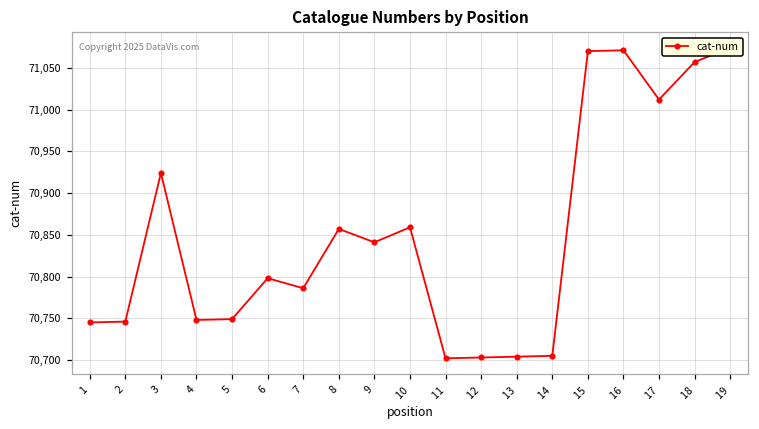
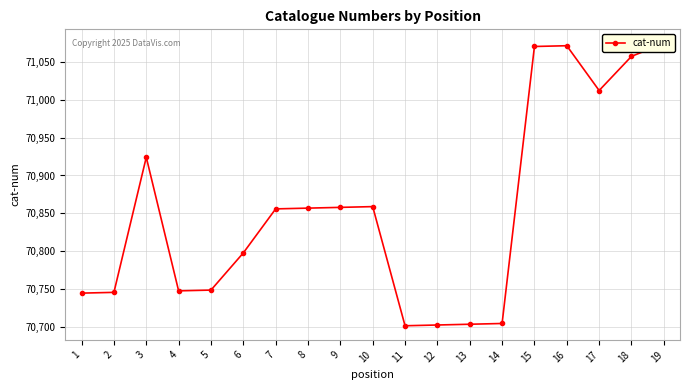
  {
    "1": "70,750",
    "2": "70,750",
    "3": "70,920",
    "4": "70,750",
    "5": "70,750",
    "6": "70,800",
-   "7": "70,790",
+   "7": "70,860",
    "8": "70,860",
-   "9": "70,840",
+   "9": "70,860",
    "10": "70,860",
    "11": "70,700",
    "12": "70,700",
    "13": "70,700",
    "14": "70,710",
    "15": "71,070",
    "16": "71,070",
    "17": "71,010",
    "18": "71,060"
  }
